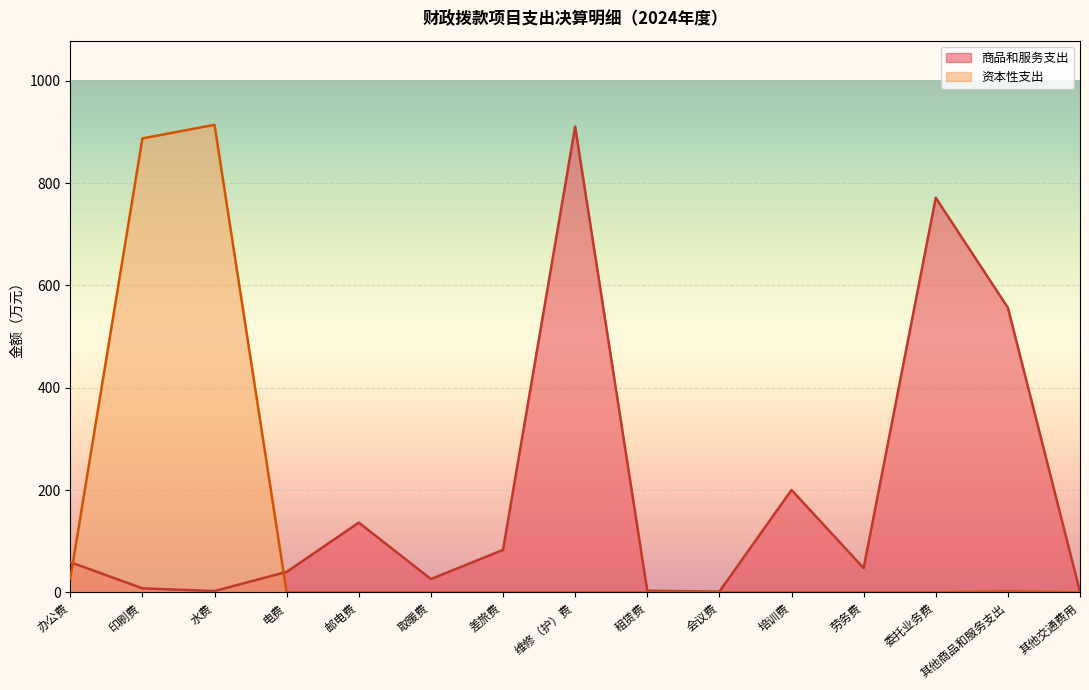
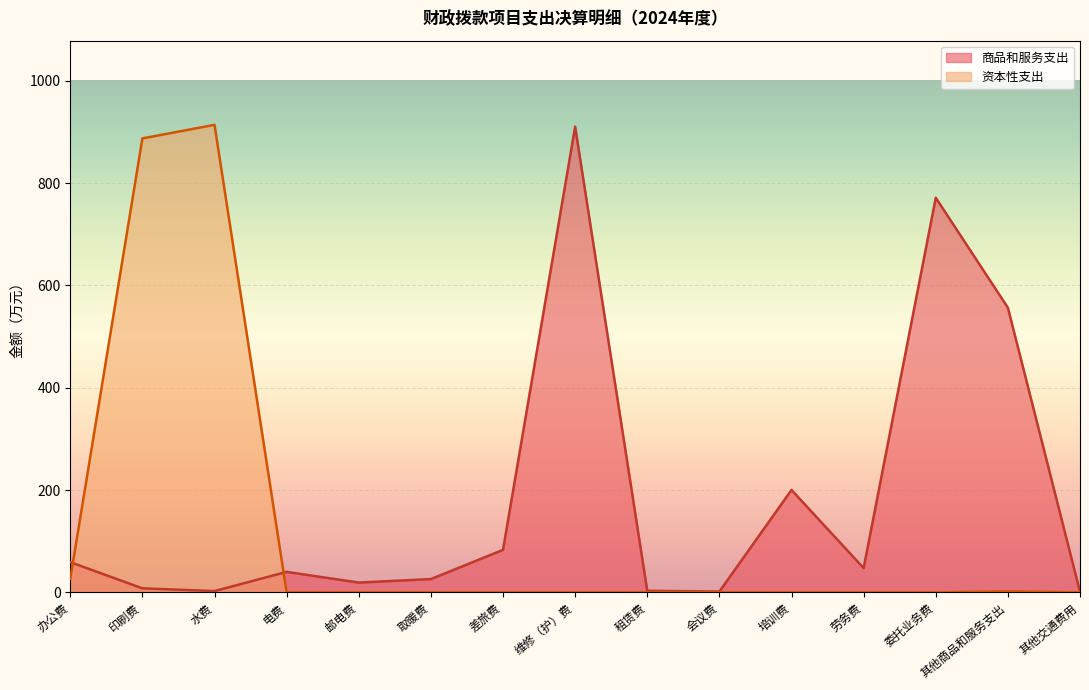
  {
    "商品和服务支出": {
      "办公费": 60,
      "印刷费": 10,
      "水费": 0,
      "电费": 40,
-     "邮电费": 140,
+     "邮电费": 20,
      "取暖费": 30,
      "差旅费": 80,
      "维修（护）费": 910,
      "培训费": 200,
      "劳务费": 50,
      "委托业务费": 770,
      "其他商品和服务支出": 560
    },
    "资本性支出": {
      "办公费": 30,
      "印刷费": 890,
      "水费": 910,
      "电费": 0,
      "邮电费": 0,
      "取暖费": 0,
      "差旅费": 0,
      "维修（护）费": 0,
      "培训费": 0,
      "劳务费": 0,
      "委托业务费": 0,
      "其他商品和服务支出": 0
    }
  }
